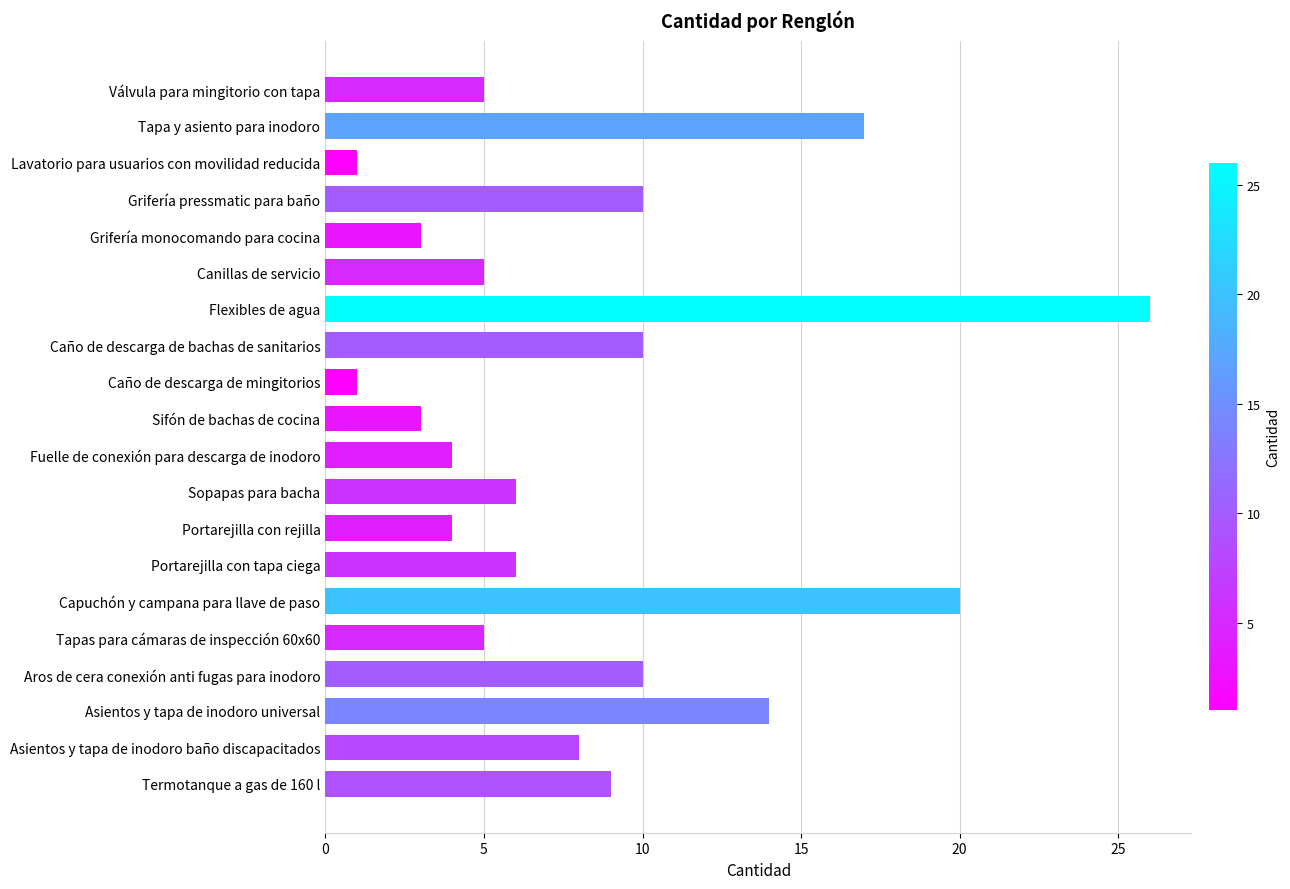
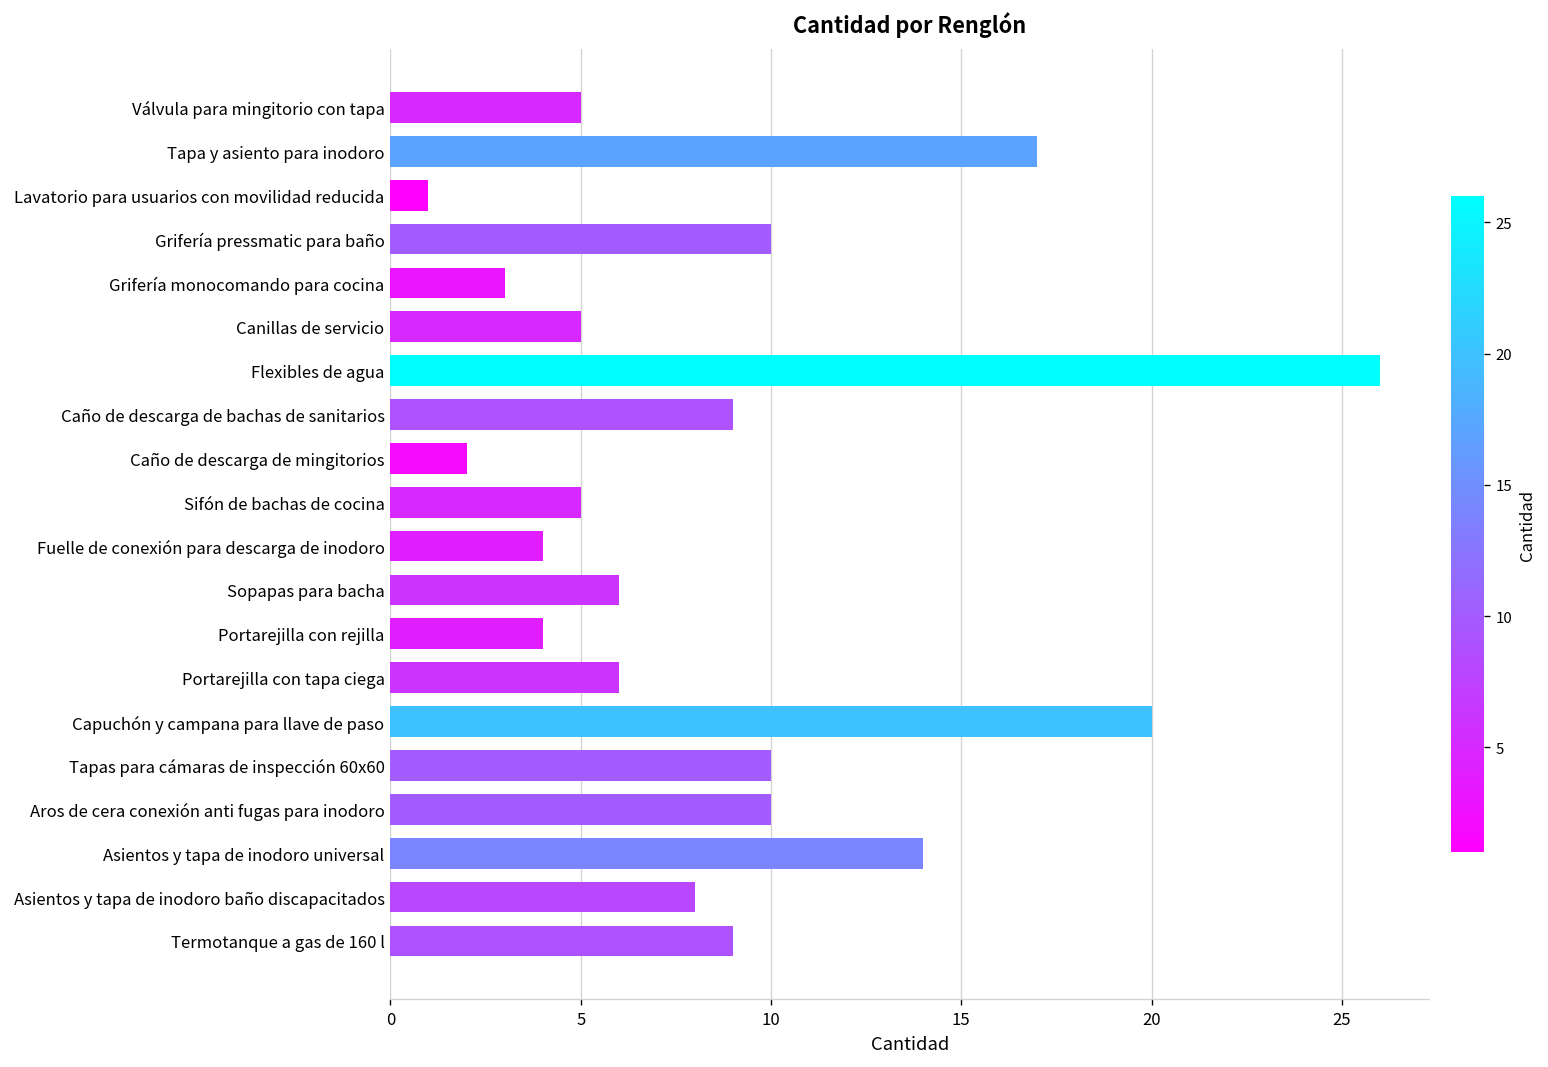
  {
    "Válvula para mingitorio con tapa": 5,
    "Tapa y asiento para inodoro": 17,
    "Lavatorio para usuarios con movilidad reducida": 1,
    "Grifería pressmatic para baño": 10,
    "Grifería monocomando para cocina": 3,
    "Canillas de servicio": 5,
    "Flexibles de agua": 26,
-   "Caño de descarga de bachas de sanitarios": 10,
-   "Caño de descarga de mingitorios": 1,
-   "Sifón de bachas de cocina": 3,
+   "Caño de descarga de bachas de sanitarios": 9,
+   "Caño de descarga de mingitorios": 2,
+   "Sifón de bachas de cocina": 5,
    "Fuelle de conexión para descarga de inodoro": 4,
    "Sopapas para bacha": 6,
    "Portarejilla con rejilla": 4,
    "Portarejilla con tapa ciega": 6,
    "Capuchón y campana para llave de paso": 20,
-   "Tapas para cámaras de inspección 60x60": 5,
+   "Tapas para cámaras de inspección 60x60": 10,
    "Aros de cera conexión anti fugas para inodoro": 10,
    "Asientos y tapa de inodoro universal": 14,
    "Asientos y tapa de inodoro baño discapacitados": 8,
    "Termotanque a gas de 160 l": 9
  }
